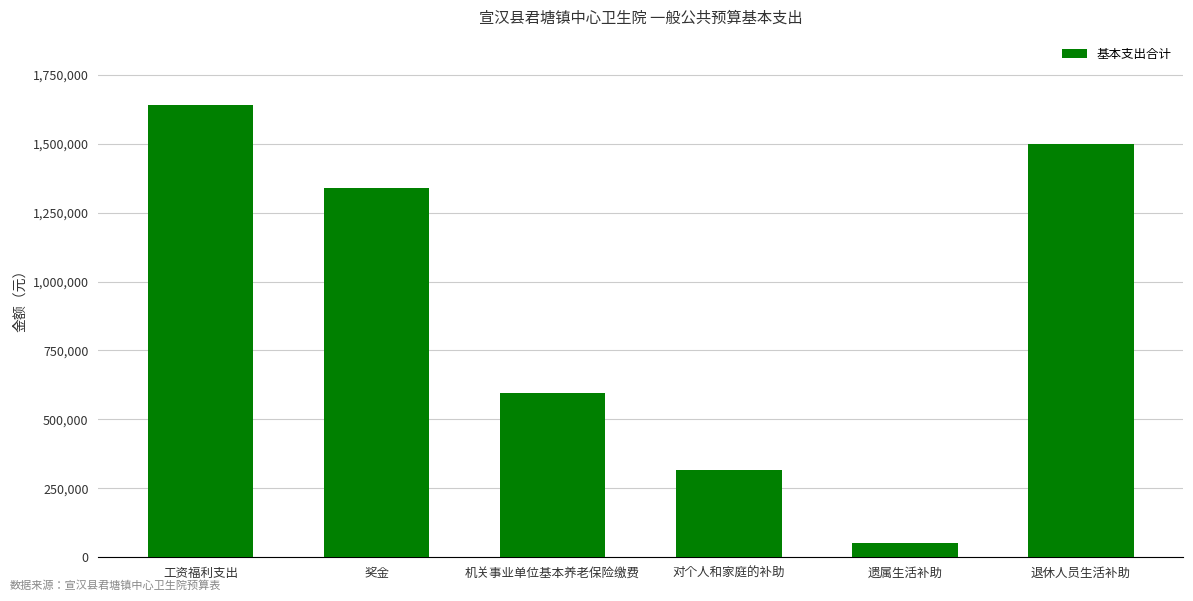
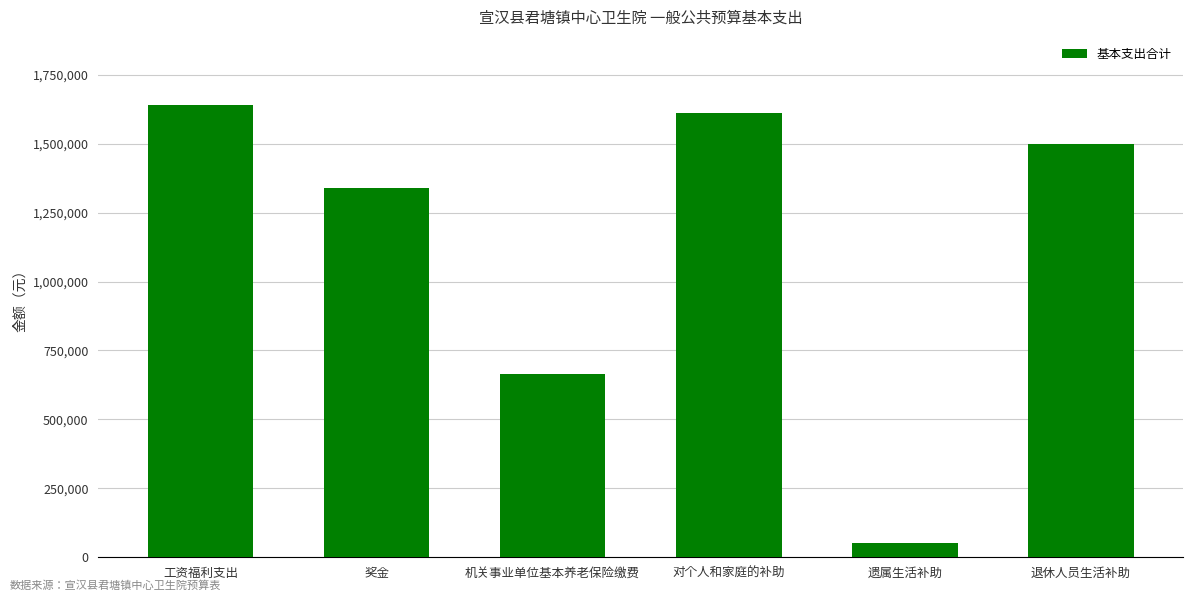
  {
    "工资福利支出": "1,640,000",
    "奖金": "1,340,000",
-   "机关事业单位基本养老保险缴费": "590,000",
-   "对个人和家庭的补助": "320,000",
+   "机关事业单位基本养老保险缴费": "660,000",
+   "对个人和家庭的补助": "1,610,000",
    "遗属生活补助": "50,000",
    "退休人员生活补助": "1,500,000"
  }
